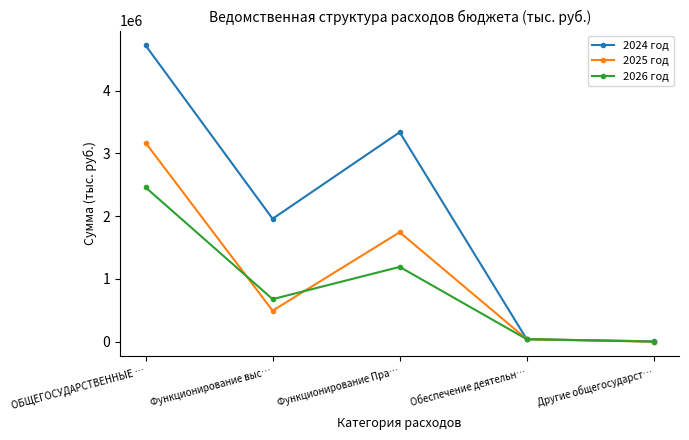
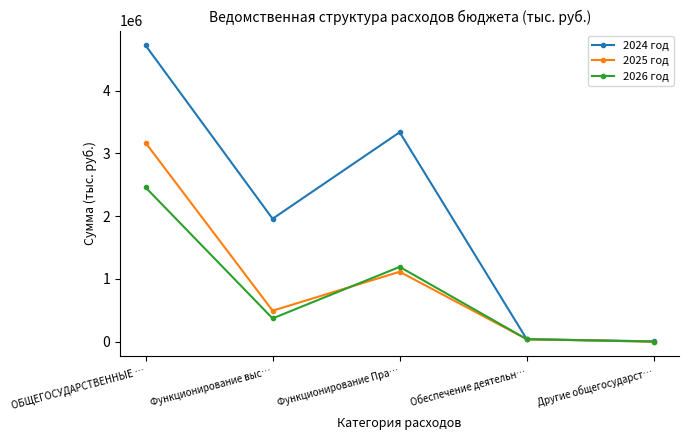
  {
    "2024 год": {
      "ОБЩЕГОСУДАРСТВЕННЫЕ …": 4700000,
      "Функционирование выс…": 2000000,
      "Функционирование Пра…": 3300000
    },
    "2025 год": {
      "ОБЩЕГОСУДАРСТВЕННЫЕ …": 3200000,
      "Функционирование выс…": 500000,
-     "Функционирование Пра…": 1700000
+     "Функционирование Пра…": 1100000
    },
    "2026 год": {
      "ОБЩЕГОСУДАРСТВЕННЫЕ …": 2500000,
-     "Функционирование выс…": 700000,
+     "Функционирование выс…": 400000,
      "Функционирование Пра…": 1200000
    }
  }
